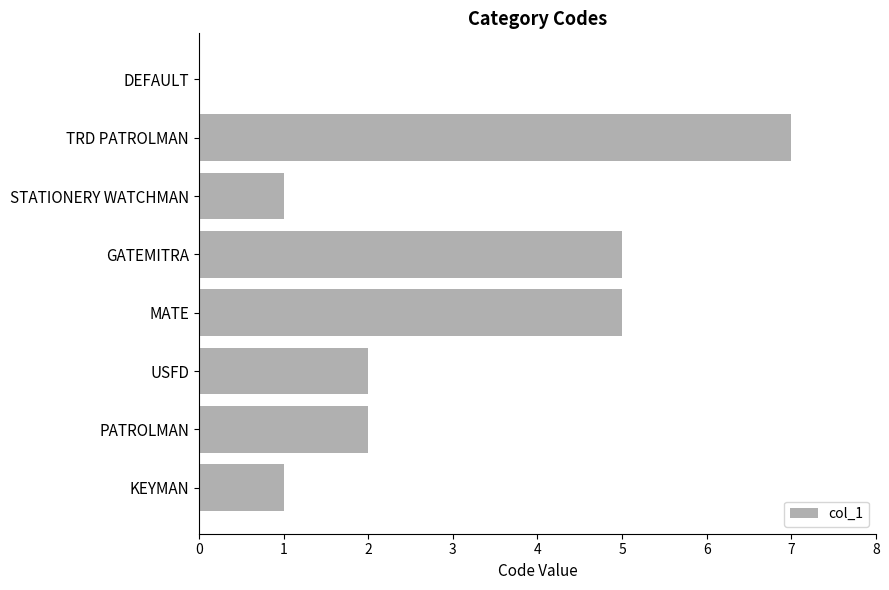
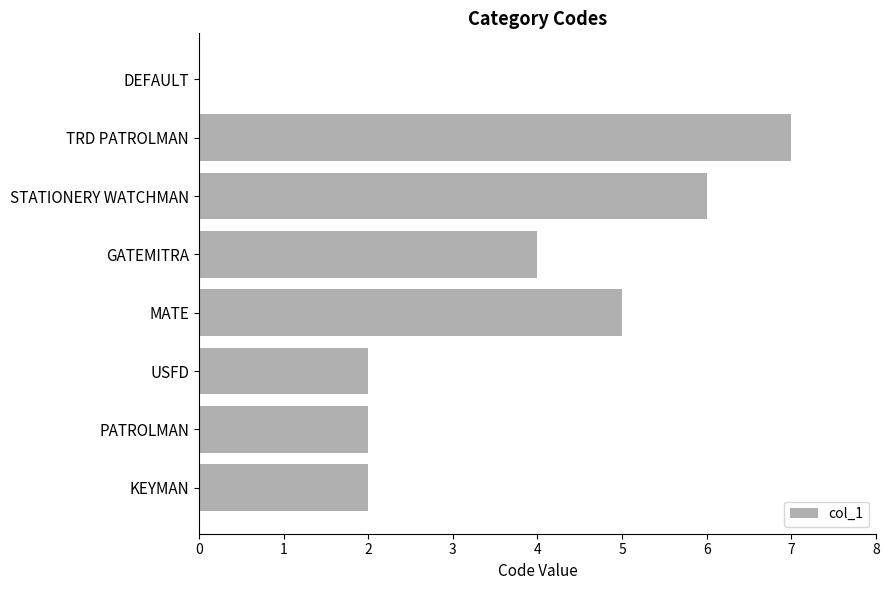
  {
    "DEFAULT": 0,
    "TRD PATROLMAN": 7,
-   "STATIONERY WATCHMAN": 1,
-   "GATEMITRA": 5,
+   "STATIONERY WATCHMAN": 6,
+   "GATEMITRA": 4,
    "MATE": 5,
    "USFD": 2,
    "PATROLMAN": 2,
-   "KEYMAN": 1
+   "KEYMAN": 2
  }
